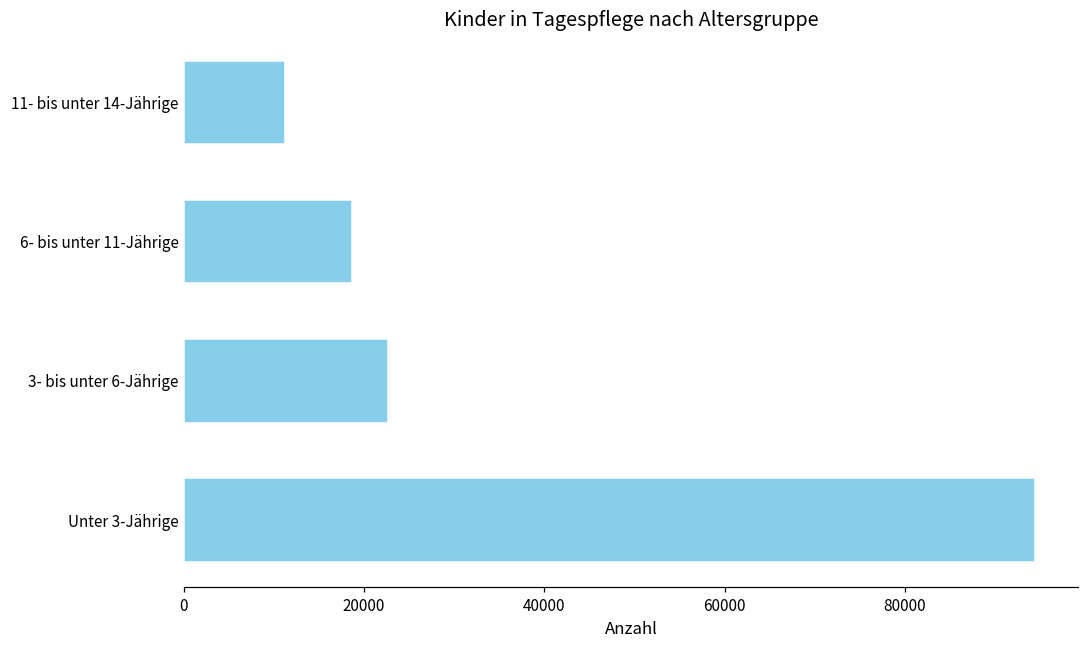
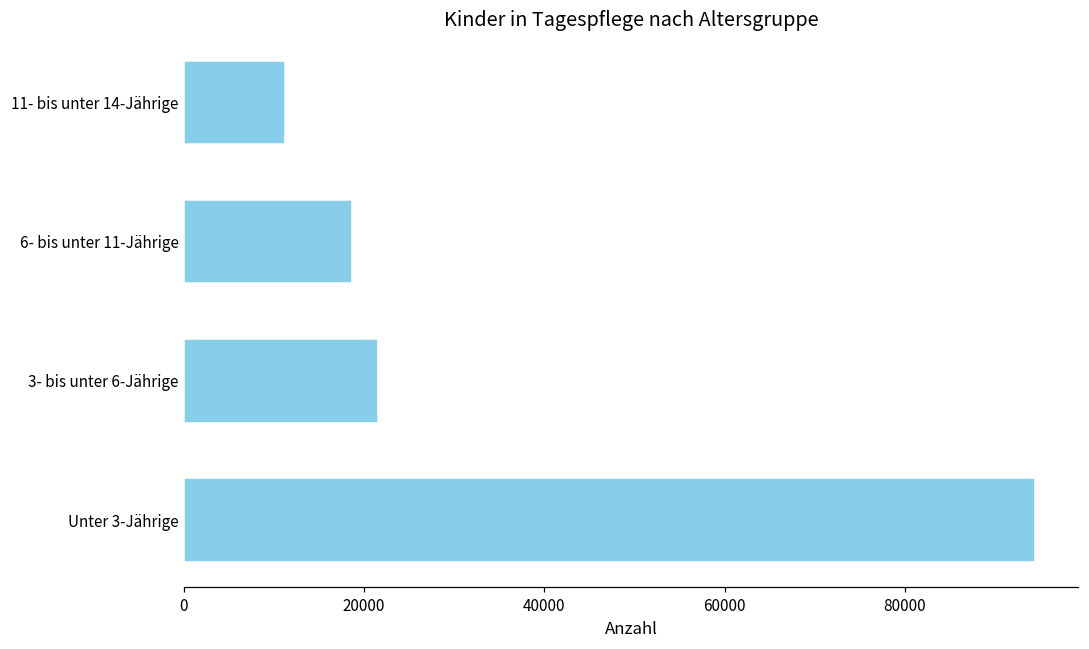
  {
    "11- bis unter 14-Jährige": 11000,
    "6- bis unter 11-Jährige": 19000,
-   "3- bis unter 6-Jährige": 23000,
+   "3- bis unter 6-Jährige": 22000,
    "Unter 3-Jährige": 94000
  }
